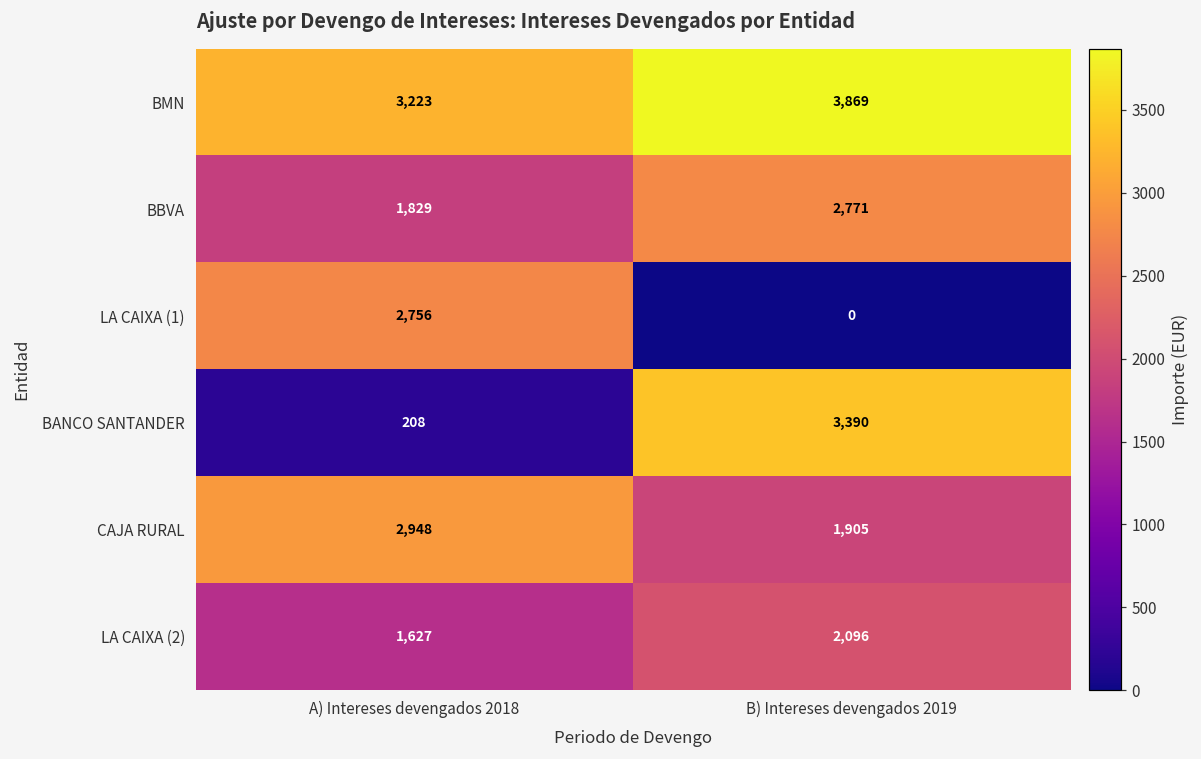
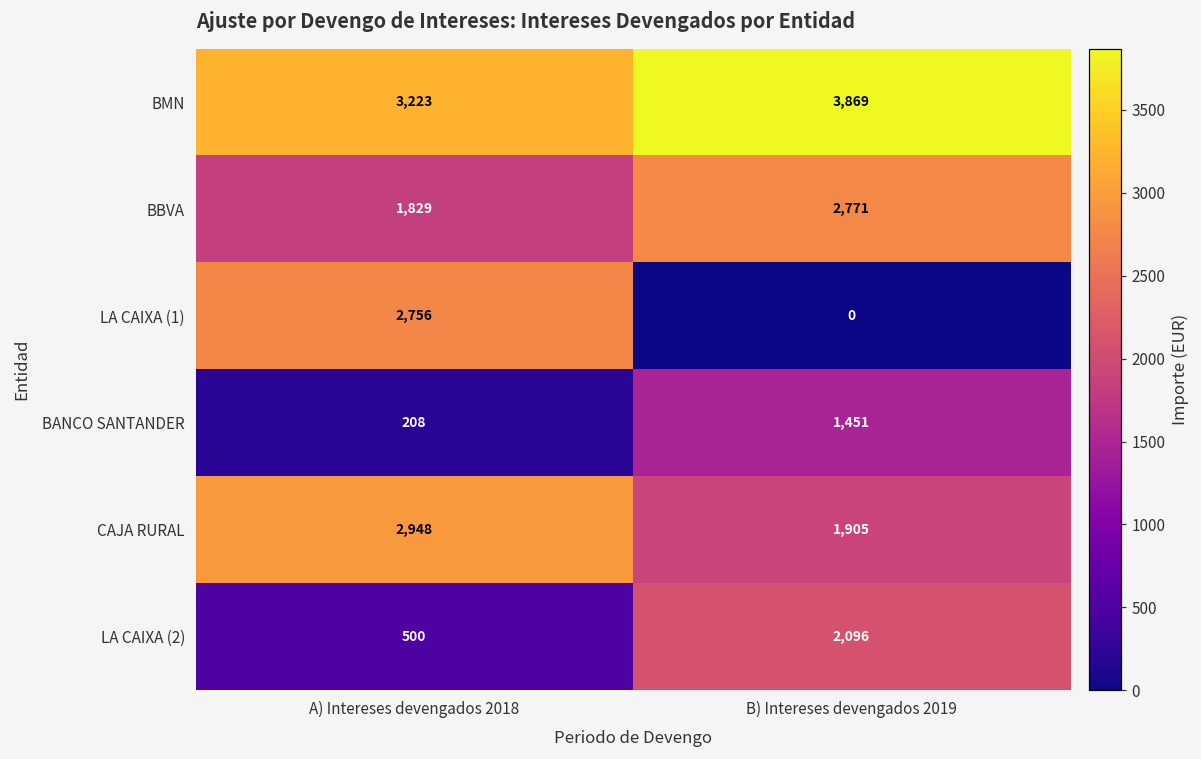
  {
    "BMN": {
      "A) Intereses devengados 2018": "3,223",
      "B) Intereses devengados 2019": "3,869"
    },
    "BBVA": {
      "A) Intereses devengados 2018": "1,829",
      "B) Intereses devengados 2019": "2,771"
    },
    "LA CAIXA (1)": {
      "A) Intereses devengados 2018": "2,756",
      "B) Intereses devengados 2019": "0"
    },
    "BANCO SANTANDER": {
      "A) Intereses devengados 2018": "208",
-     "B) Intereses devengados 2019": "3,390"
+     "B) Intereses devengados 2019": "1,451"
    },
    "CAJA RURAL": {
      "A) Intereses devengados 2018": "2,948",
      "B) Intereses devengados 2019": "1,905"
    },
    "LA CAIXA (2)": {
-     "A) Intereses devengados 2018": "1,627",
+     "A) Intereses devengados 2018": "500",
      "B) Intereses devengados 2019": "2,096"
    }
  }
